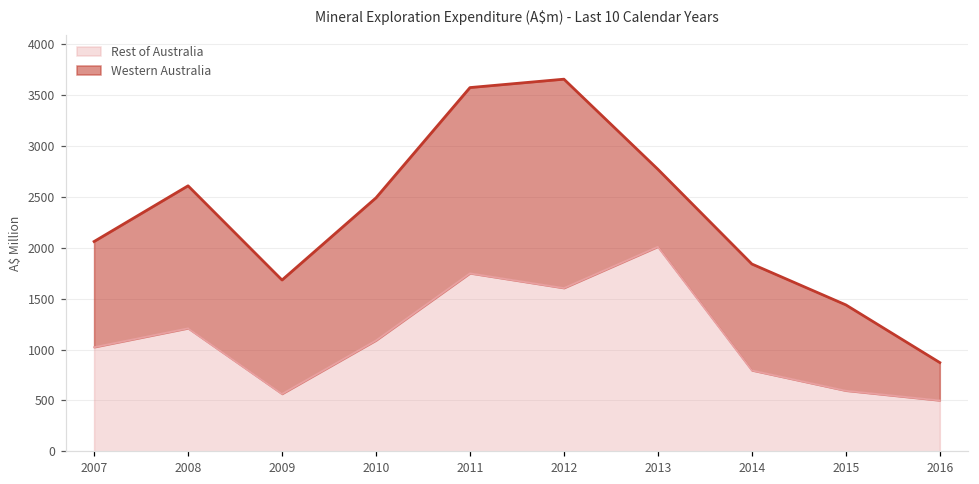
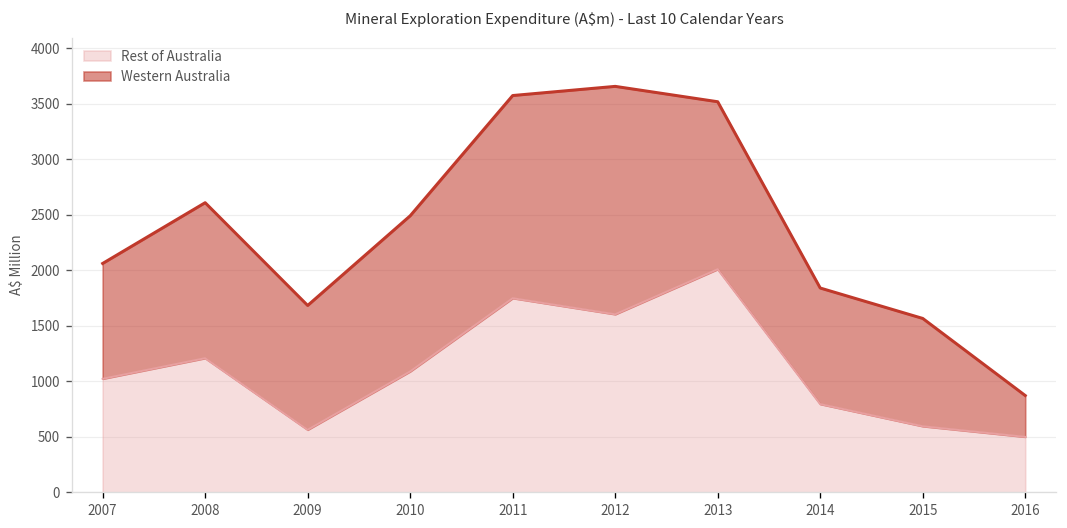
  {
    "Rest of Australia": {
      "2007": 1000,
      "2008": 1200,
      "2009": 600,
      "2010": 1100,
      "2011": 1700,
      "2012": 1600,
      "2013": 2000,
      "2014": 800,
      "2015": 600,
      "2016": 500
    },
    "Western Australia": {
      "2007": 1000,
      "2008": 1400,
      "2009": 1100,
      "2010": 1400,
      "2011": 1800,
      "2012": 2100,
-     "2013": 800,
+     "2013": 1500,
      "2014": 1000,
-     "2015": 800,
+     "2015": 1000,
      "2016": 400
    }
  }
